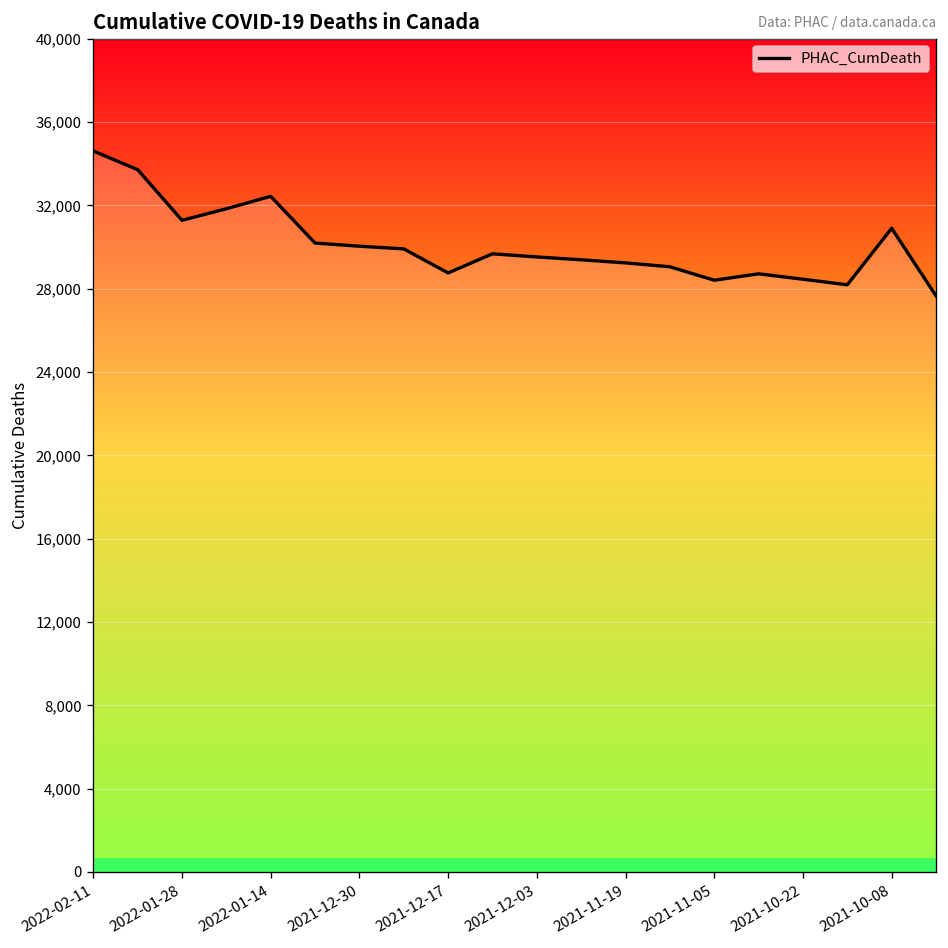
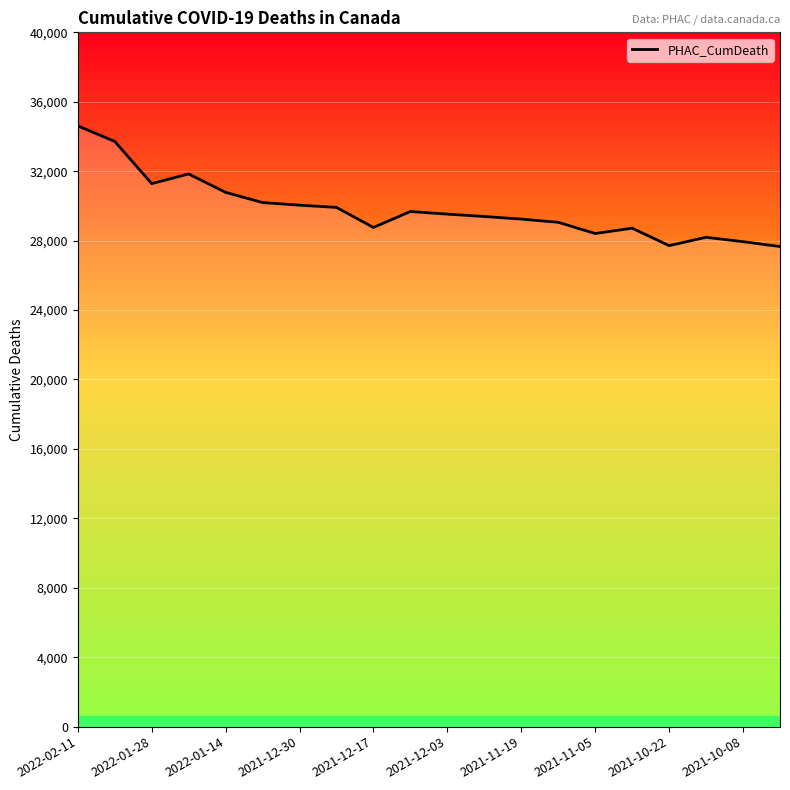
  {
    "PHAC_CumDeath": {
      "2022-02-11": "34,600",
      "2022-01-28": "31,300",
-     "2022-01-14": "32,400",
+     "2022-01-14": "30,800",
      "2021-12-30": "30,000",
      "2021-12-17": "28,800",
      "2021-12-03": "29,500",
      "2021-11-19": "29,200",
      "2021-11-05": "28,400",
-     "2021-10-22": "28,500",
-     "2021-10-08": "30,900"
+     "2021-10-22": "27,700",
+     "2021-10-08": "27,900"
    }
  }
